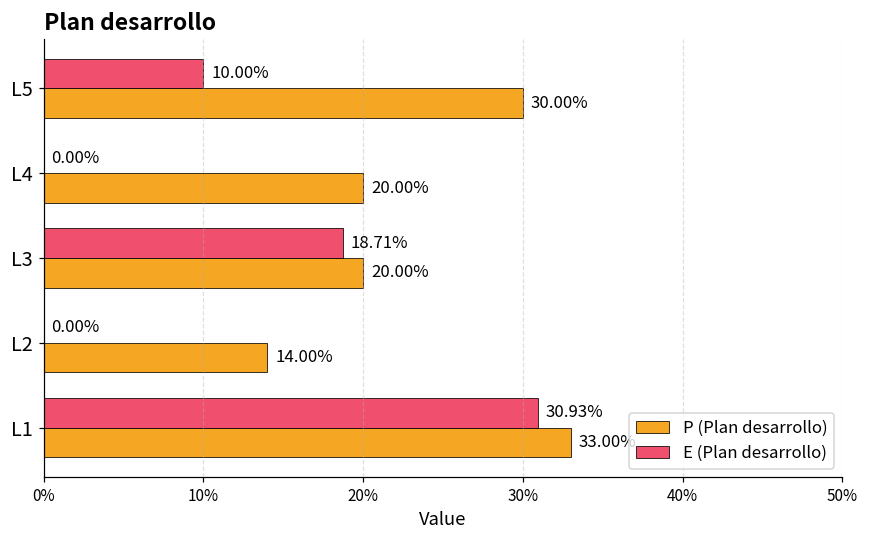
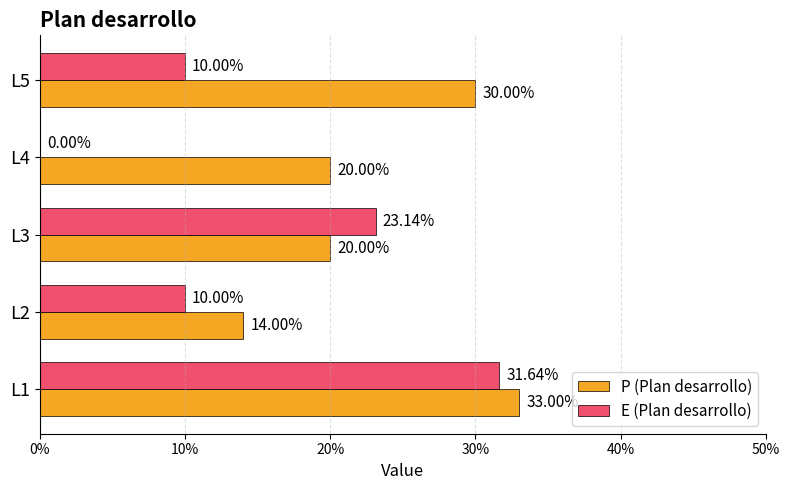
  {
    "P (Plan desarrollo)": {
      "L5": "30.00%",
      "L4": "20.00%",
      "L3": "20.00%",
      "L2": "14.00%"
    },
    "E (Plan desarrollo)": {
      "L5": "10.00%",
      "L4": "0.00%",
-     "L3": "18.71%",
-     "L2": "0.00%",
-     "L1": "30.93%"
+     "L3": "23.14%",
+     "L2": "10.00%",
+     "L1": "31.64%"
    }
  }
